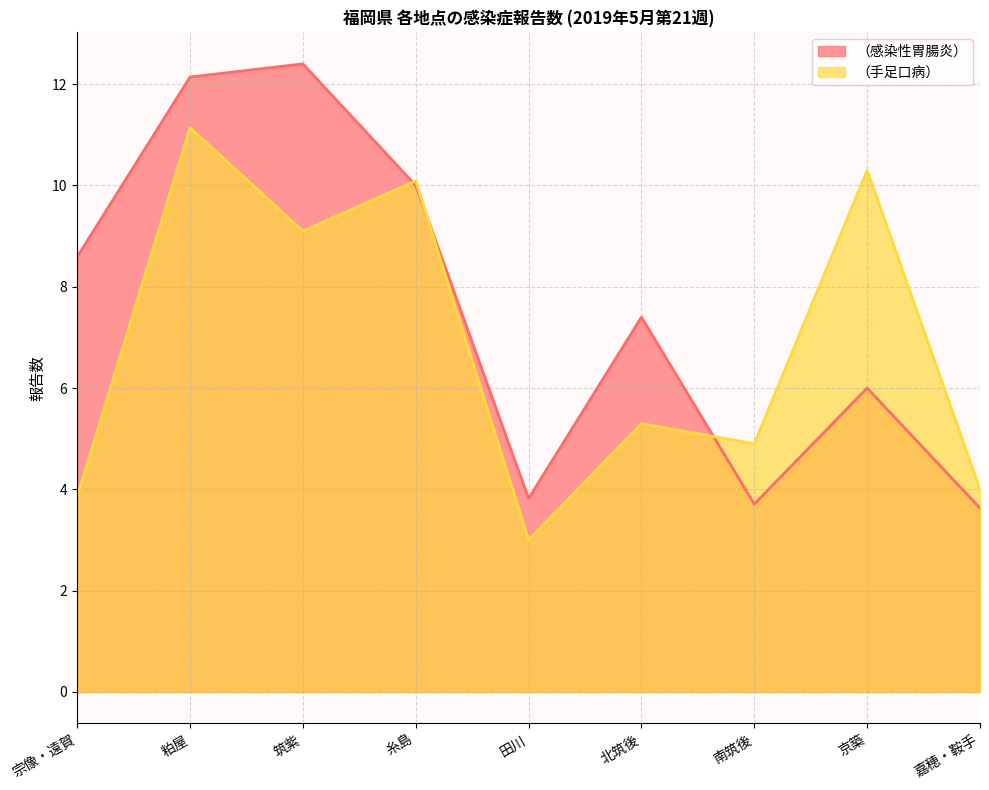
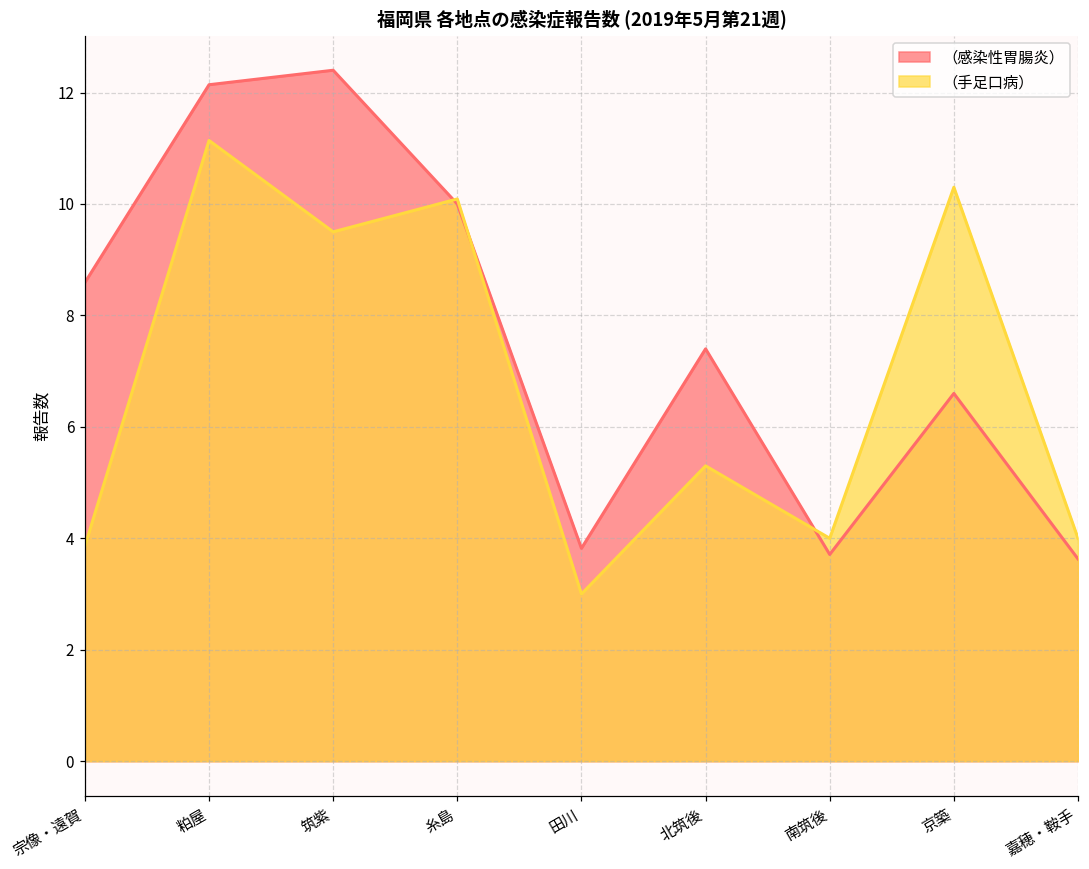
  {
    "（感染性胃腸炎）": {
      "宗像・遠賀": 8.6,
      "粕屋": 12.1,
      "筑紫": 12.4,
      "糸島": 10.0,
      "田川": 3.8,
      "北筑後": 7.4,
      "南筑後": 3.7,
-     "京築": 6.0,
+     "京築": 6.6,
      "嘉穂・鞍手": 3.6
    },
    "（手足口病）": {
      "宗像・遠賀": 3.9,
      "粕屋": 11.1,
-     "筑紫": 9.1,
+     "筑紫": 9.5,
      "糸島": 10.1,
      "田川": 3.0,
      "北筑後": 5.3,
-     "南筑後": 4.9,
+     "南筑後": 4.0,
      "京築": 10.3,
      "嘉穂・鞍手": 4.0
    }
  }
